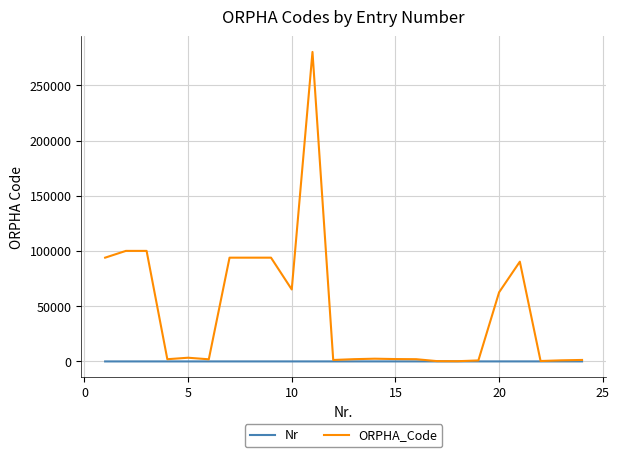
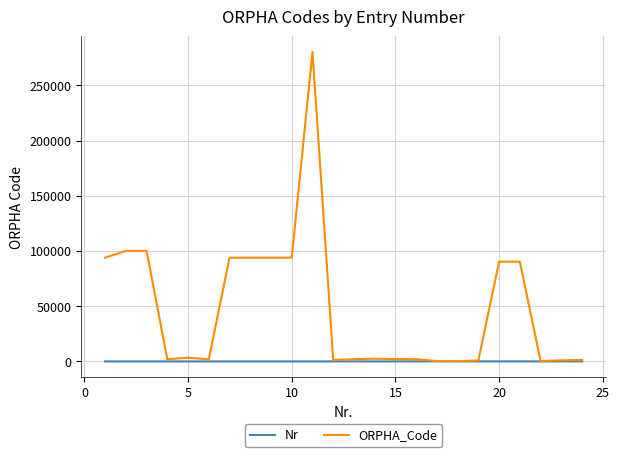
  {
    "Nr": {
      "5": 0,
      "10": 0,
      "20": 0
    },
    "ORPHA_Code": {
      "5": 3000,
-     "10": 65000,
-     "20": 63000
+     "10": 94000,
+     "20": 90000
    }
  }
